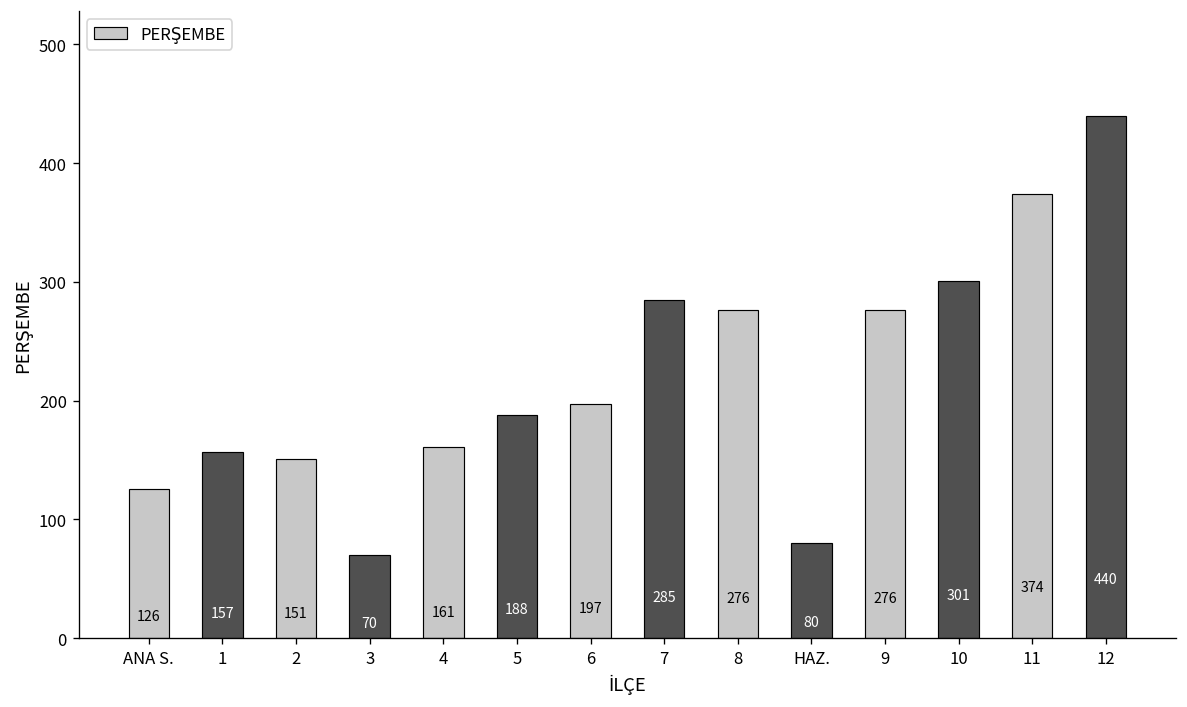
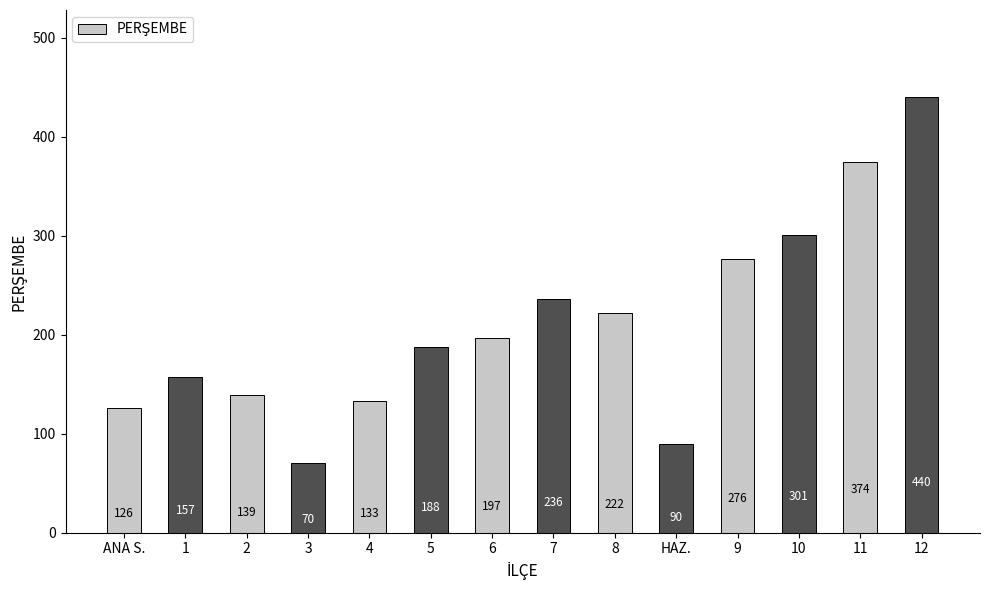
  {
    "ANA S.": 126,
    "1": 157,
-   "2": 151,
+   "2": 139,
    "3": 70,
-   "4": 161,
+   "4": 133,
    "5": 188,
    "6": 197,
-   "7": 285,
-   "8": 276,
-   "HAZ.": 80,
+   "7": 236,
+   "8": 222,
+   "HAZ.": 90,
    "9": 276,
    "10": 301,
    "11": 374,
    "12": 440
  }
